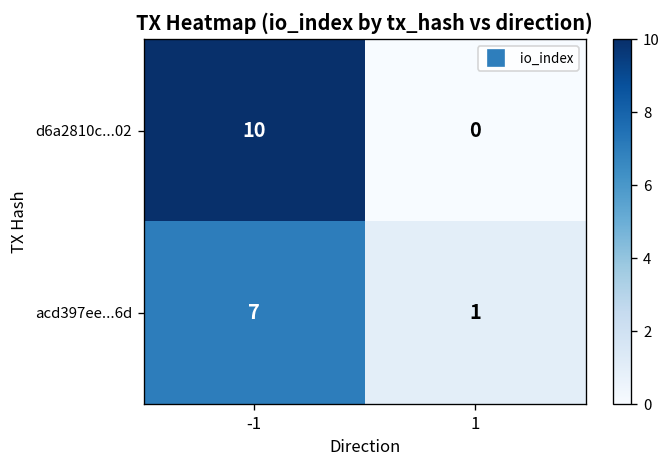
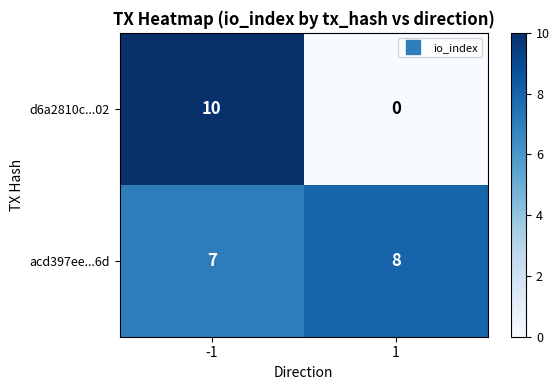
  {
    "d6a2810c...02": {
      "-1": 10,
      "1": 0
    },
    "acd397ee...6d": {
      "-1": 7,
-     "1": 1
+     "1": 8
    }
  }
